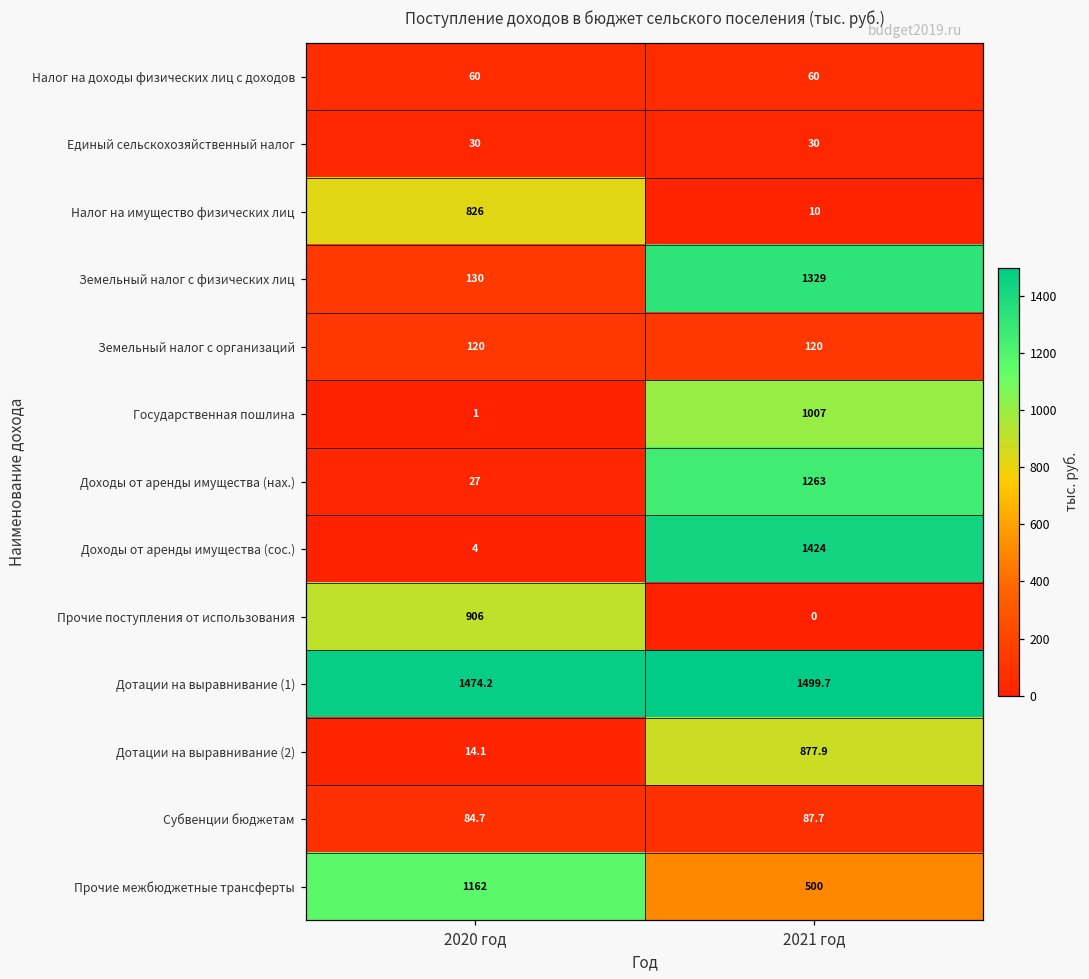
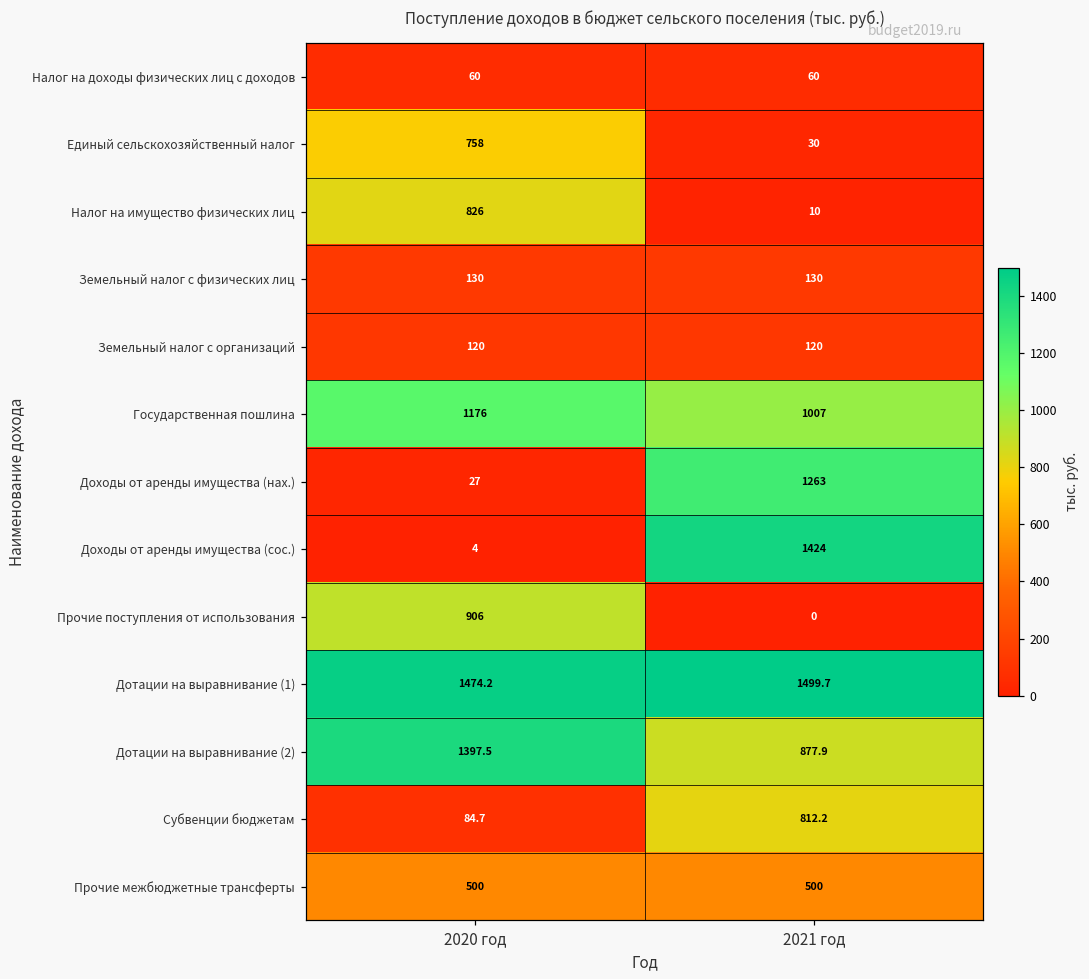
  {
    "Налог на доходы физических лиц с доходов": {
      "2020 год": 60,
      "2021 год": 60
    },
    "Единый сельскохозяйственный налог": {
-     "2020 год": 30,
+     "2020 год": 758,
      "2021 год": 30
    },
    "Налог на имущество физических лиц": {
      "2020 год": 826,
      "2021 год": 10
    },
    "Земельный налог с физических лиц": {
      "2020 год": 130,
-     "2021 год": 1329
+     "2021 год": 130
    },
    "Земельный налог с организаций": {
      "2020 год": 120,
      "2021 год": 120
    },
    "Государственная пошлина": {
-     "2020 год": 1,
+     "2020 год": 1176,
      "2021 год": 1007
    },
    "Доходы от аренды имущества (нах.)": {
      "2020 год": 27,
      "2021 год": 1263
    },
    "Доходы от аренды имущества (сос.)": {
      "2020 год": 4,
      "2021 год": 1424
    },
    "Прочие поступления от использования": {
      "2020 год": 906,
      "2021 год": 0
    },
    "Дотации на выравнивание (1)": {
      "2020 год": 1474.2,
      "2021 год": 1499.7
    },
    "Дотации на выравнивание (2)": {
-     "2020 год": 14.1,
+     "2020 год": 1397.5,
      "2021 год": 877.9
    },
    "Субвенции бюджетам": {
      "2020 год": 84.7,
-     "2021 год": 87.7
+     "2021 год": 812.2
    },
    "Прочие межбюджетные трансферты": {
-     "2020 год": 1162,
+     "2020 год": 500,
      "2021 год": 500
    }
  }
